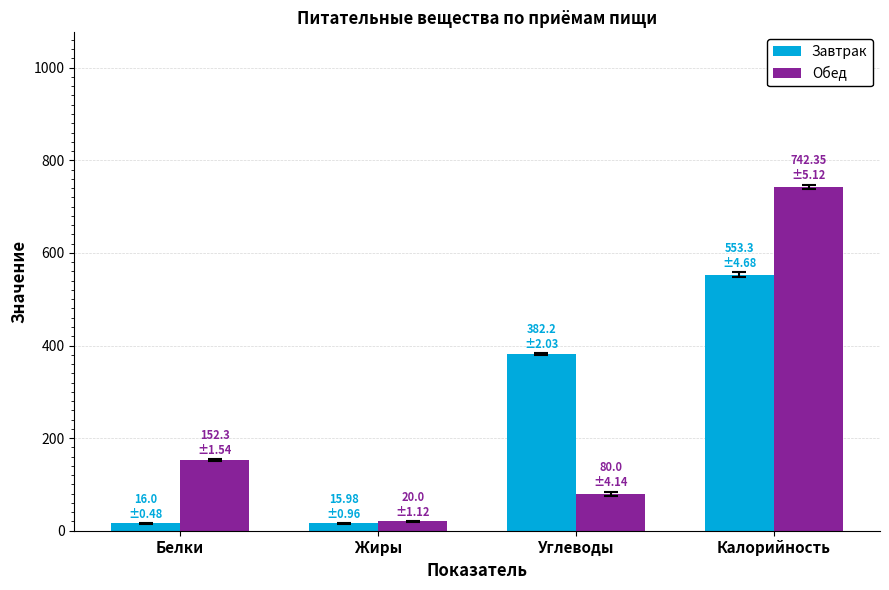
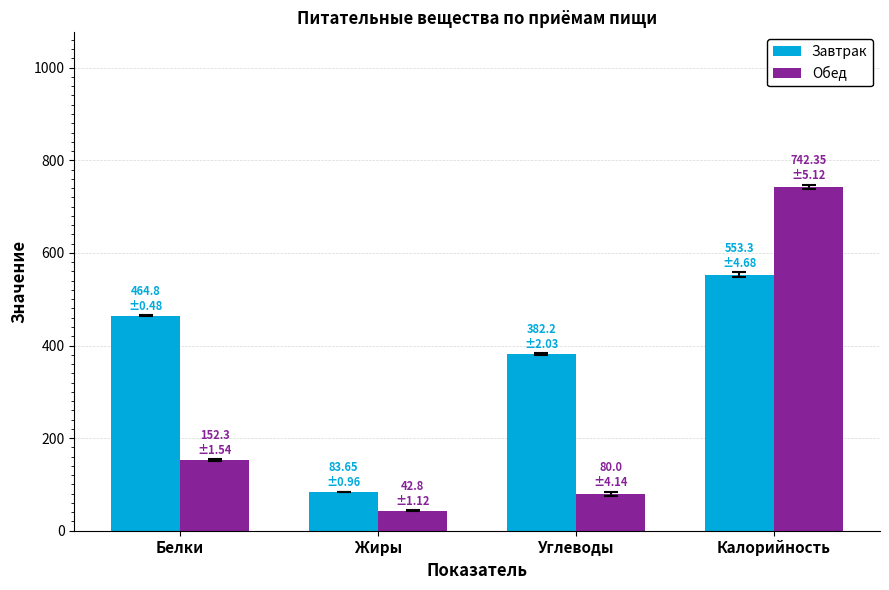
  {
    "Завтрак": {
-     "Белки": 16.0,
-     "Жиры": 15.98,
+     "Белки": 464.8,
+     "Жиры": 83.65,
      "Углеводы": 382.2,
      "Калорийность": 553.3
    },
    "Обед": {
      "Белки": 152.3,
-     "Жиры": 20.0,
+     "Жиры": 42.8,
      "Углеводы": 80.0,
      "Калорийность": 742.35
    }
  }
